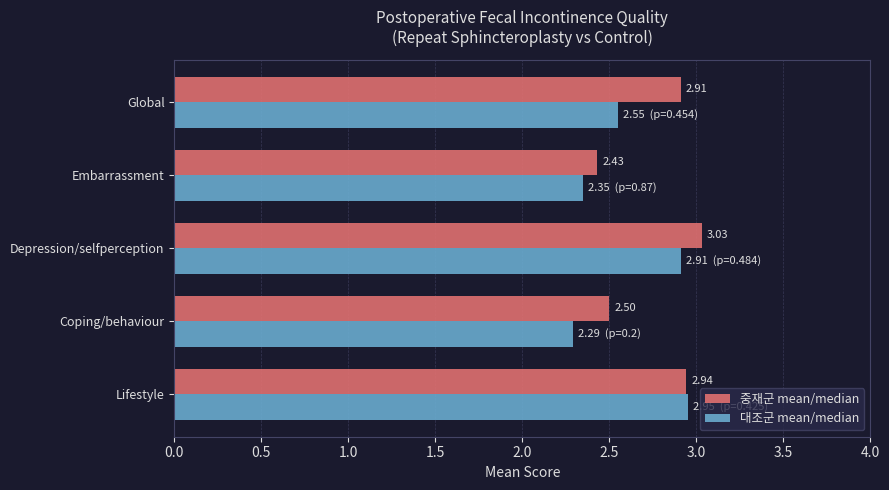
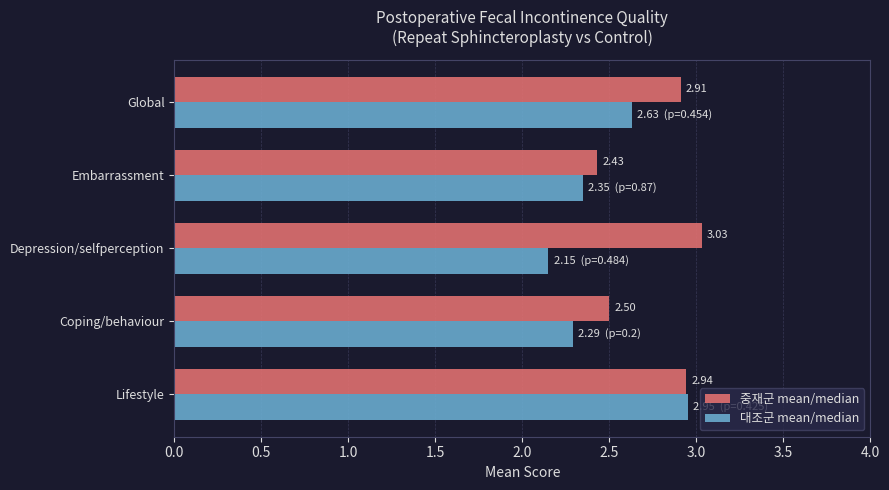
  {
    "중재군 mean/median": {
      "Global": 2.91,
      "Embarrassment": 2.43,
      "Depression/selfperception": 3.03,
      "Coping/behaviour": 2.50,
      "Lifestyle": 2.94
    },
    "대조군 mean/median": {
-     "Global": 2.55,
+     "Global": 2.63,
      "Embarrassment": 2.35,
-     "Depression/selfperception": 2.91,
+     "Depression/selfperception": 2.15,
      "Coping/behaviour": 2.29
    }
  }
